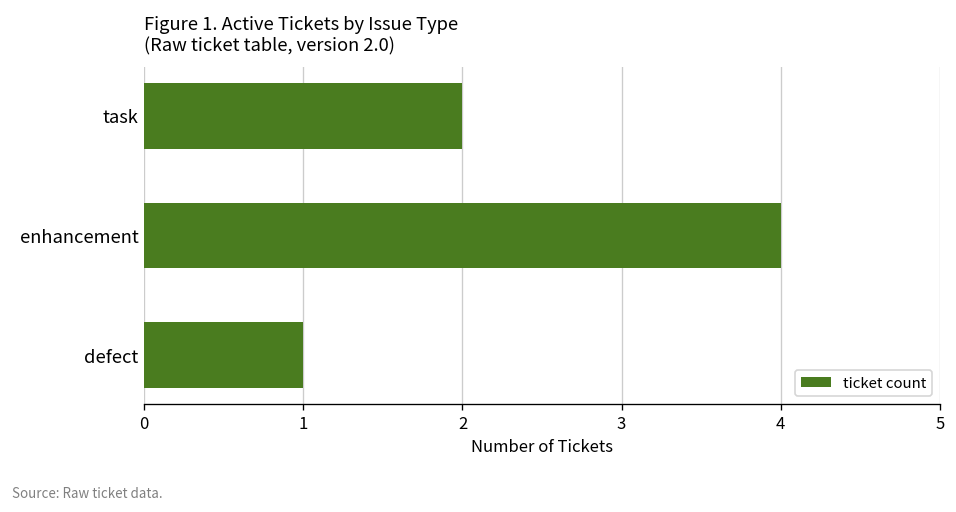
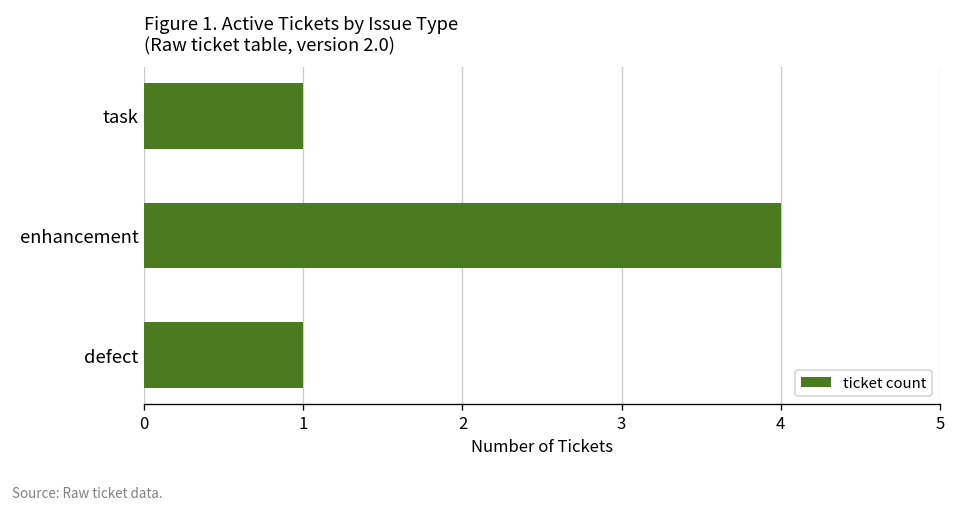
  {
-   "task": 2,
+   "task": 1,
    "enhancement": 4,
    "defect": 1
  }
